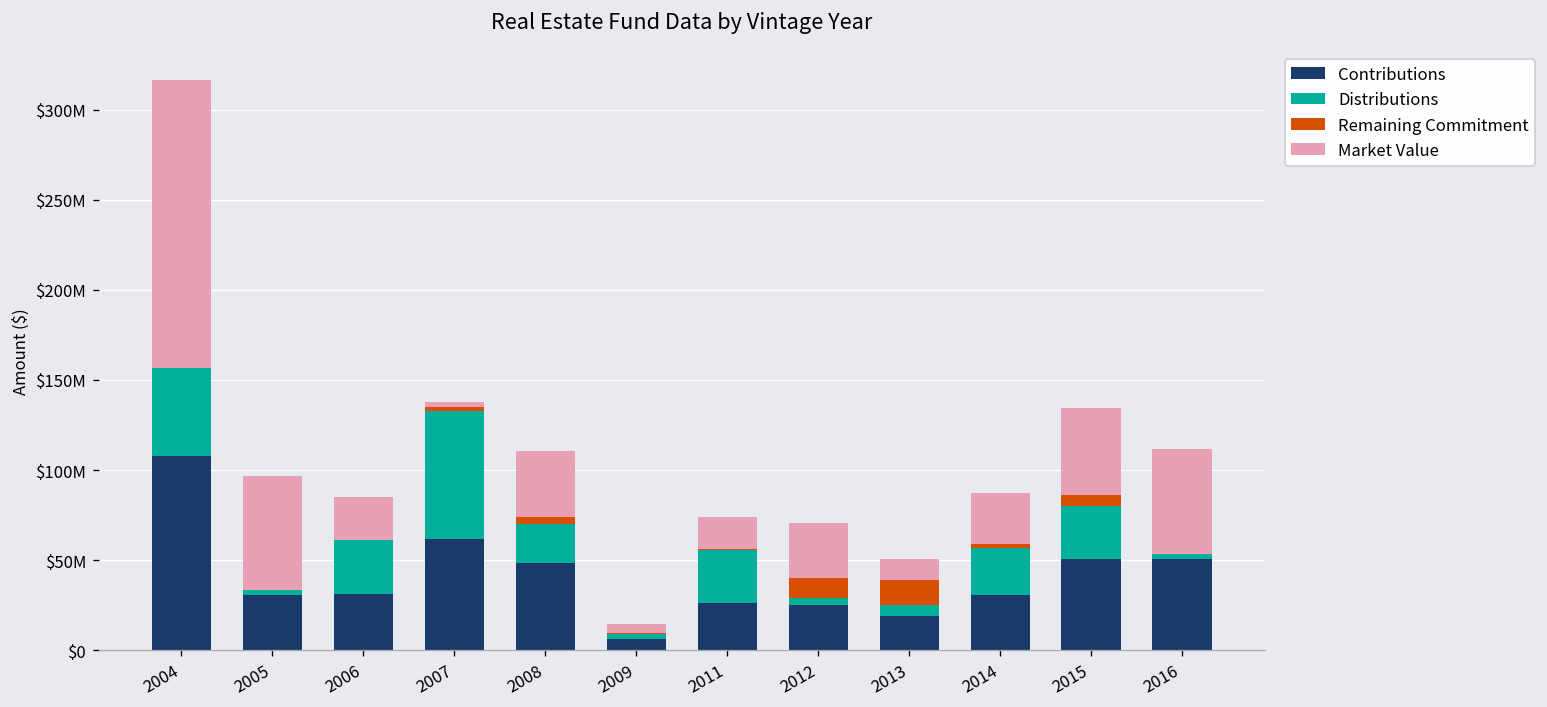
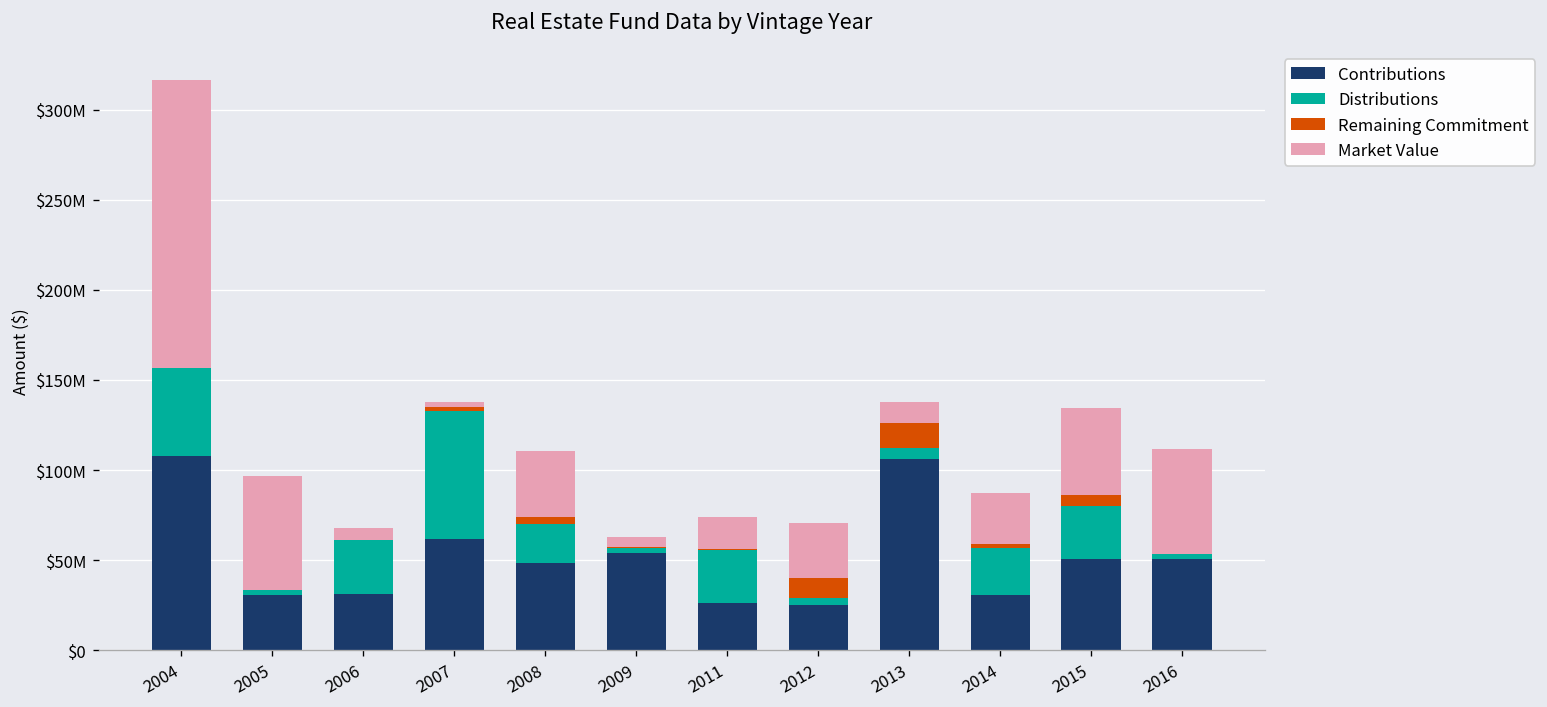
  {
    "Contributions": {
      "2004": "$108000000",
      "2005": "$30000000",
      "2006": "$31000000",
      "2007": "$61000000",
      "2008": "$49000000",
-     "2009": "$6000000",
+     "2009": "$54000000",
      "2011": "$26000000",
      "2012": "$25000000",
-     "2013": "$19000000",
+     "2013": "$106000000",
      "2014": "$31000000",
      "2015": "$50000000",
      "2016": "$51000000"
    },
    "Distributions": {
      "2004": "$49000000",
      "2005": "$3000000",
      "2006": "$30000000",
      "2007": "$71000000",
      "2008": "$21000000",
      "2009": "$3000000",
      "2011": "$29000000",
      "2012": "$4000000",
      "2013": "$6000000",
      "2014": "$26000000",
      "2015": "$29000000",
      "2016": "$3000000"
    },
    "Remaining Commitment": {
      "2004": "$0",
      "2005": "$0",
      "2007": "$2000000",
      "2008": "$4000000",
      "2012": "$12000000",
      "2013": "$14000000",
      "2014": "$3000000",
      "2015": "$6000000",
      "2016": "$0"
    },
    "Market Value": {
      "2004": "$160000000",
      "2005": "$63000000",
-     "2006": "$24000000",
+     "2006": "$7000000",
      "2007": "$2000000",
      "2008": "$37000000",
      "2009": "$5000000",
      "2011": "$18000000",
      "2012": "$30000000",
      "2013": "$12000000",
      "2014": "$28000000",
      "2015": "$48000000",
      "2016": "$58000000"
    }
  }
